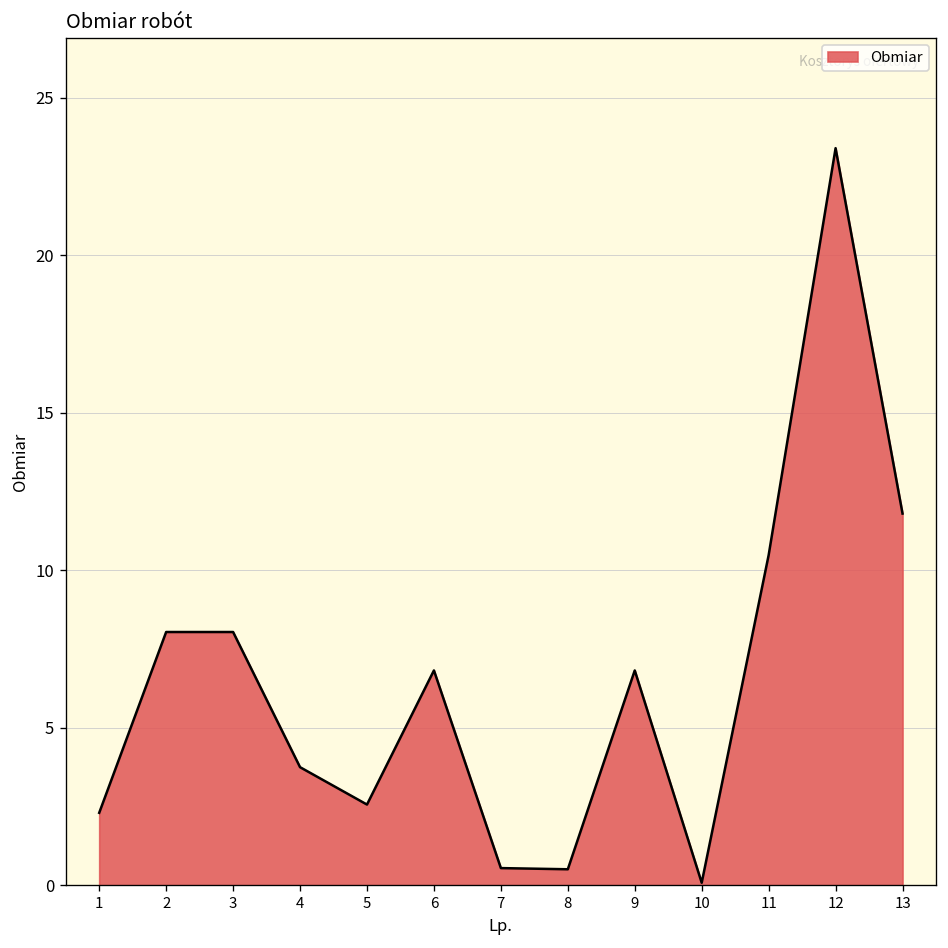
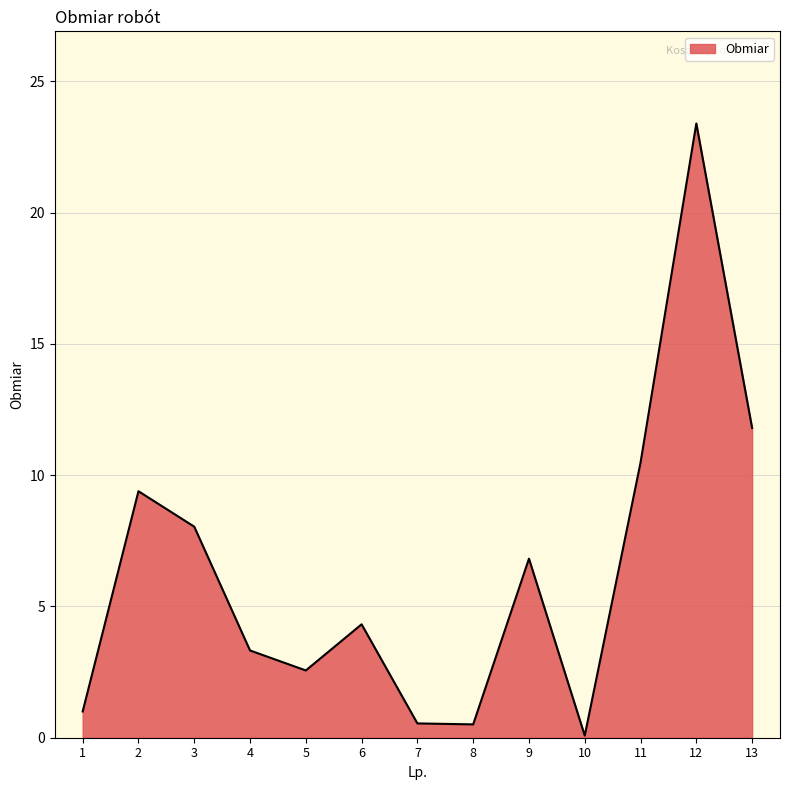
  {
-   "1": 2.3,
-   "2": 8.0,
+   "1": 1.0,
+   "2": 9.4,
    "3": 8.0,
-   "4": 3.7,
+   "4": 3.3,
    "5": 2.6,
-   "6": 6.8,
+   "6": 4.3,
    "7": 0.5,
    "8": 0.5,
    "9": 6.8,
    "10": 0.1,
    "11": 10.5,
    "12": 23.4,
    "13": 11.8
  }
